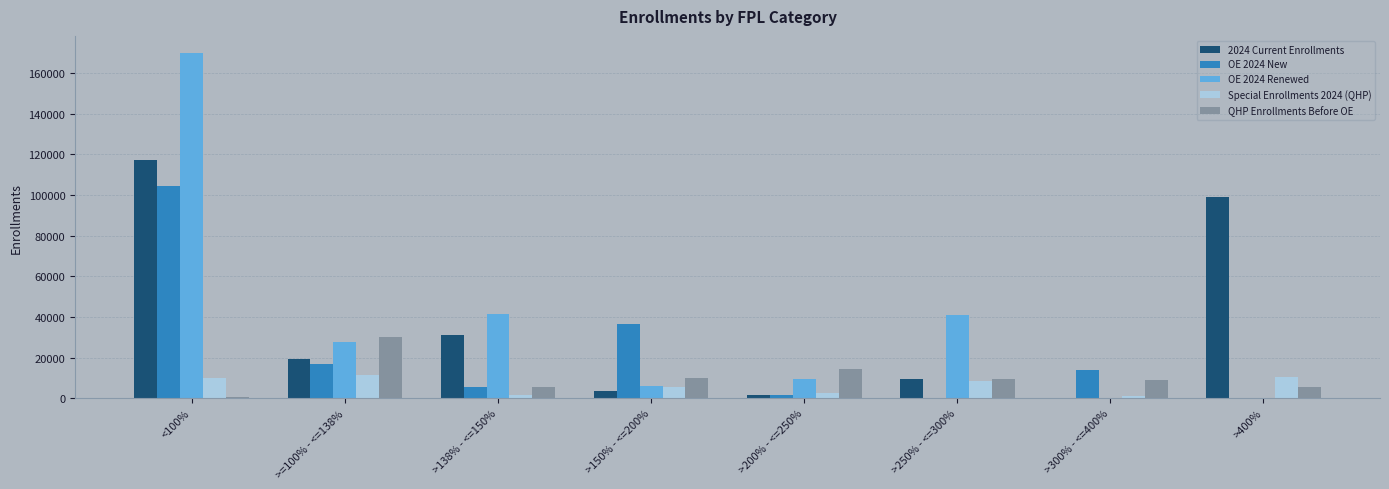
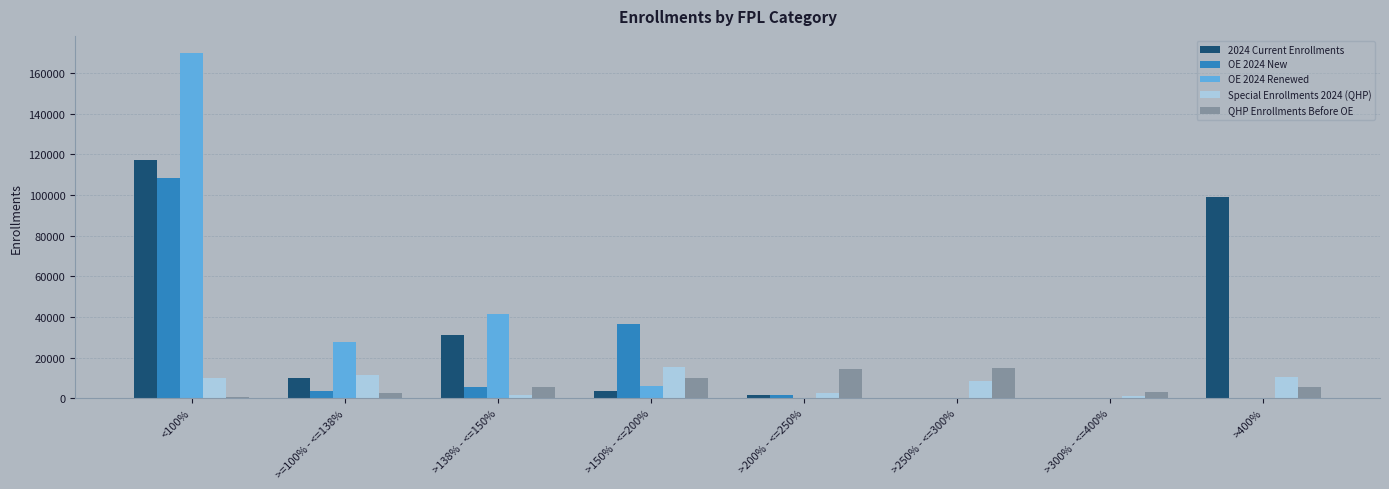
  {
    "2024 Current Enrollments": {
      "<100%": 117000,
-     ">=100% - <=138%": 19000,
+     ">=100% - <=138%": 10000,
      ">138% - <=150%": 31000,
      ">150% - <=200%": 4000,
      ">200% - <=250%": 2000,
-     ">250% - <=300%": 10000,
+     ">250% - <=300%": 0,
      ">400%": 99000
    },
    "OE 2024 New": {
-     "<100%": 105000,
-     ">=100% - <=138%": 17000,
+     "<100%": 108000,
+     ">=100% - <=138%": 4000,
      ">138% - <=150%": 6000,
      ">150% - <=200%": 36000,
      ">200% - <=250%": 2000,
-     ">300% - <=400%": 14000
+     ">300% - <=400%": 0
    },
    "OE 2024 Renewed": {
      "<100%": 170000,
      ">=100% - <=138%": 27000,
      ">138% - <=150%": 41000,
      ">150% - <=200%": 6000,
-     ">200% - <=250%": 10000,
-     ">250% - <=300%": 41000
+     ">200% - <=250%": 0,
+     ">250% - <=300%": 0
    },
    "Special Enrollments 2024 (QHP)": {
      "<100%": 10000,
      ">=100% - <=138%": 11000,
      ">138% - <=150%": 2000,
-     ">150% - <=200%": 6000,
+     ">150% - <=200%": 15000,
      ">200% - <=250%": 3000,
      ">250% - <=300%": 9000,
      ">400%": 10000
    },
    "QHP Enrollments Before OE": {
-     ">=100% - <=138%": 30000,
+     ">=100% - <=138%": 3000,
      ">138% - <=150%": 5000,
      ">150% - <=200%": 10000,
      ">200% - <=250%": 14000,
-     ">250% - <=300%": 10000,
-     ">300% - <=400%": 9000,
+     ">250% - <=300%": 15000,
+     ">300% - <=400%": 3000,
      ">400%": 6000
    }
  }
